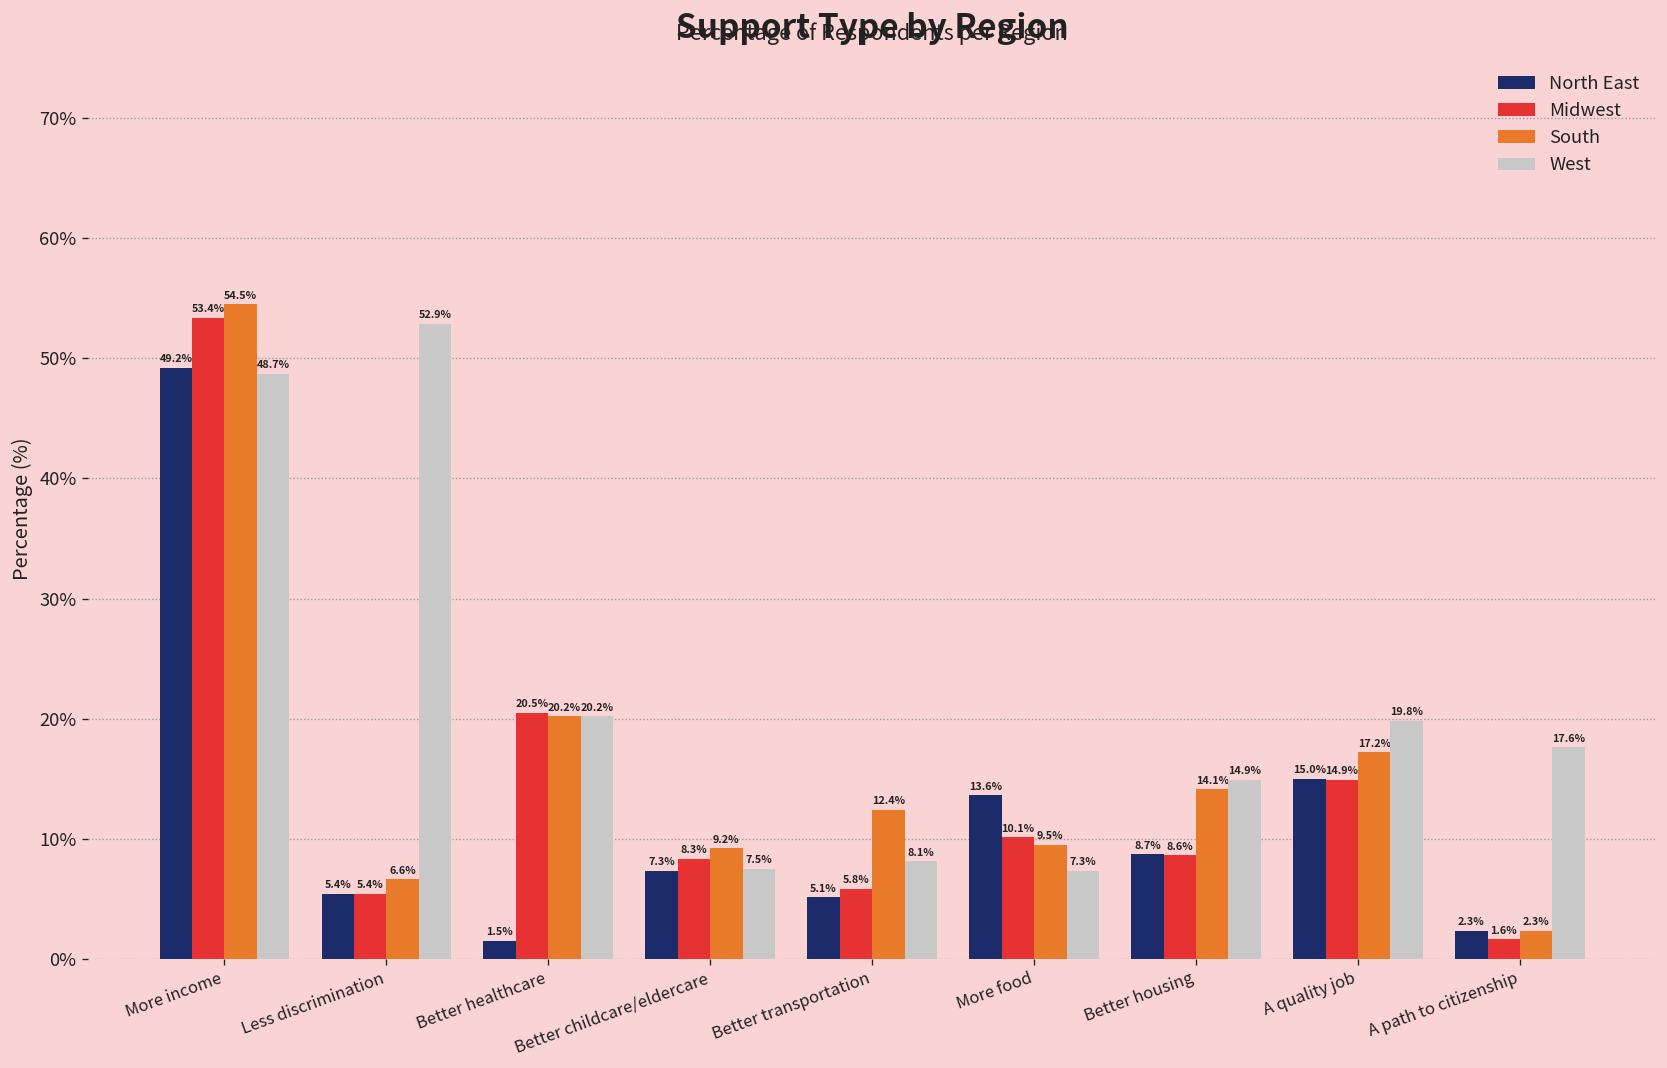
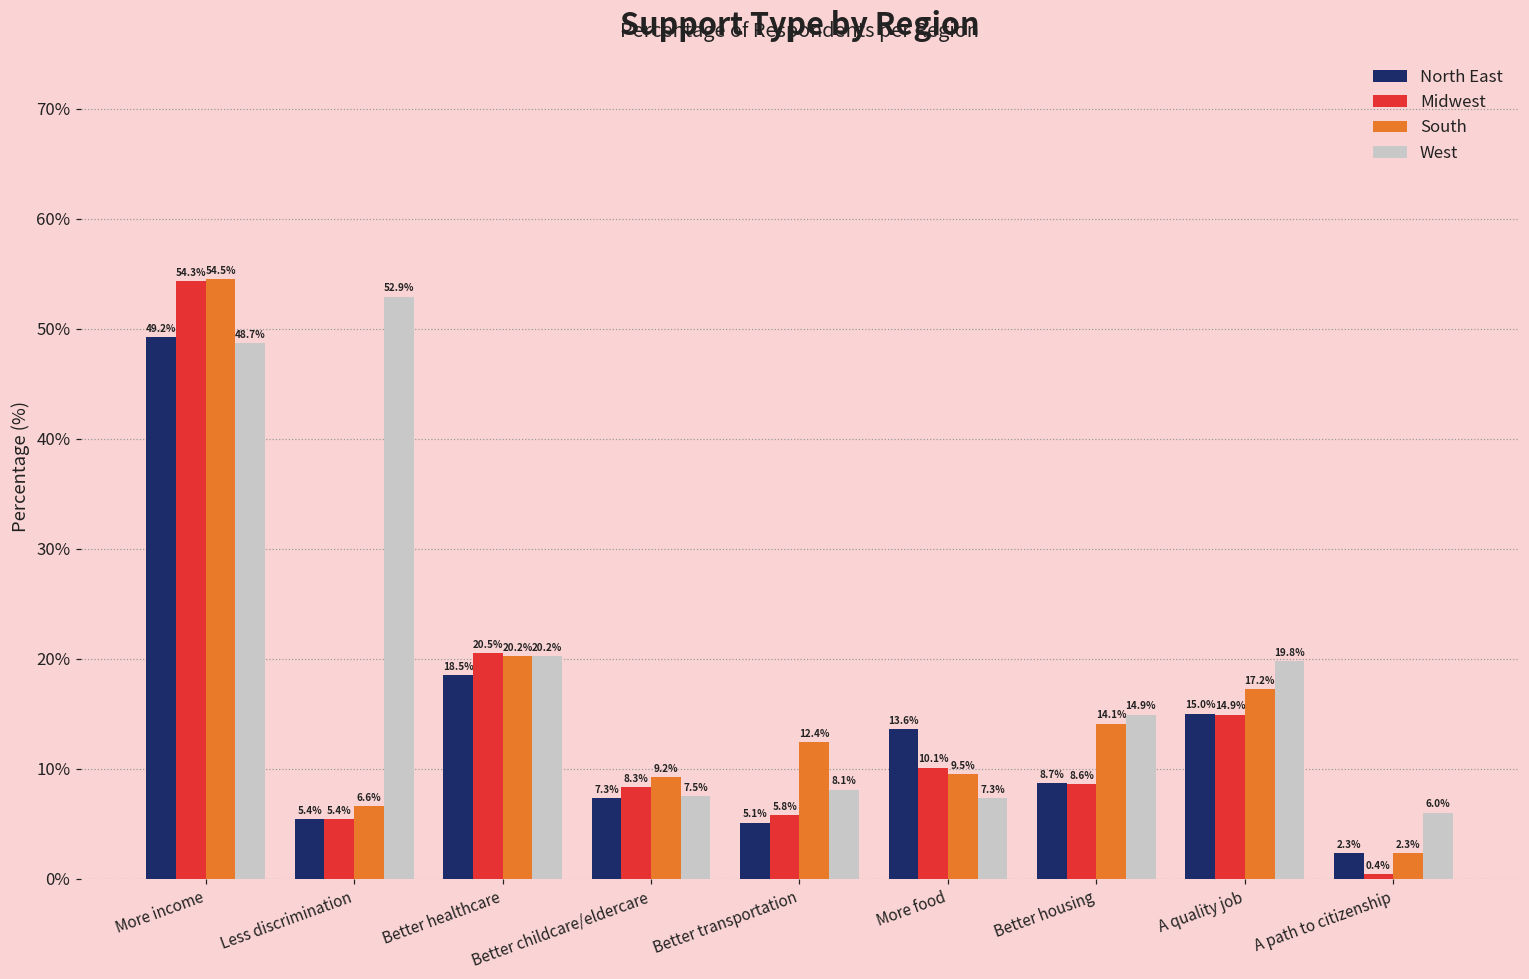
  {
    "North East": {
      "More income": "49.2%",
      "Less discrimination": "5.4%",
-     "Better healthcare": "1.5%",
+     "Better healthcare": "18.5%",
      "Better childcare/eldercare": "7.3%",
      "Better transportation": "5.1%",
      "More food": "13.6%",
      "Better housing": "8.7%",
      "A quality job": "15.0%",
      "A path to citizenship": "2.3%"
    },
    "Midwest": {
-     "More income": "53.4%",
+     "More income": "54.3%",
      "Less discrimination": "5.4%",
      "Better healthcare": "20.5%",
      "Better childcare/eldercare": "8.3%",
      "Better transportation": "5.8%",
      "More food": "10.1%",
      "Better housing": "8.6%",
      "A quality job": "14.9%",
-     "A path to citizenship": "1.6%"
+     "A path to citizenship": "0.4%"
    },
    "South": {
      "More income": "54.5%",
      "Less discrimination": "6.6%",
      "Better healthcare": "20.2%",
      "Better childcare/eldercare": "9.2%",
      "Better transportation": "12.4%",
      "More food": "9.5%",
      "Better housing": "14.1%",
      "A quality job": "17.2%",
      "A path to citizenship": "2.3%"
    },
    "West": {
      "More income": "48.7%",
      "Less discrimination": "52.9%",
      "Better healthcare": "20.2%",
      "Better childcare/eldercare": "7.5%",
      "Better transportation": "8.1%",
      "More food": "7.3%",
      "Better housing": "14.9%",
      "A quality job": "19.8%",
-     "A path to citizenship": "17.6%"
+     "A path to citizenship": "6.0%"
    }
  }
